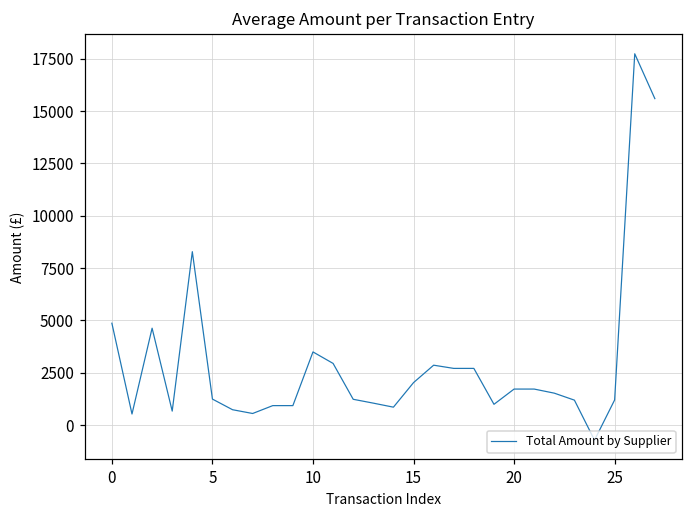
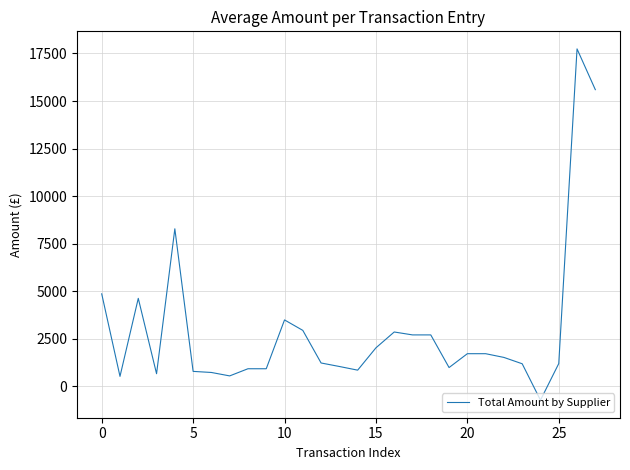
  {
    "0": 4900,
-   "5": 1200,
+   "5": 800,
    "10": 3500,
    "15": 2000,
    "20": 1700,
    "25": 1200
  }
